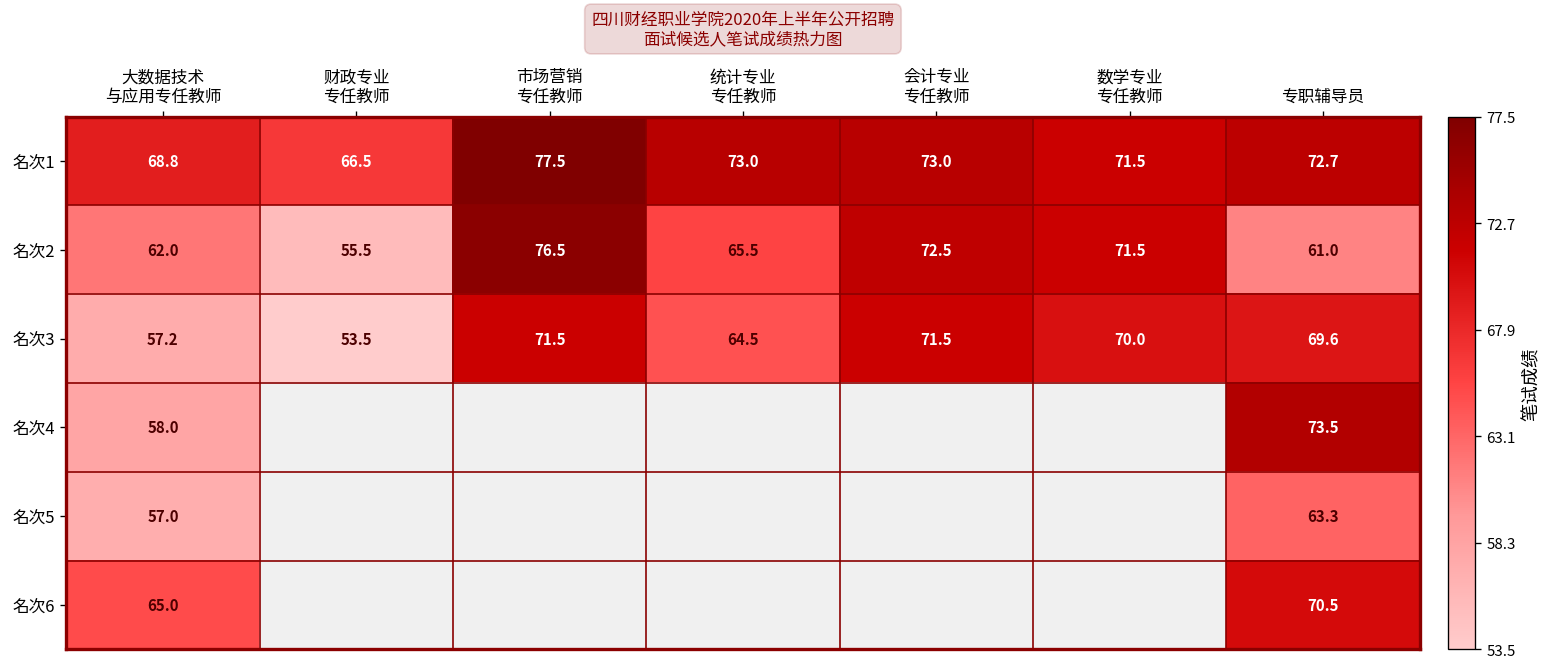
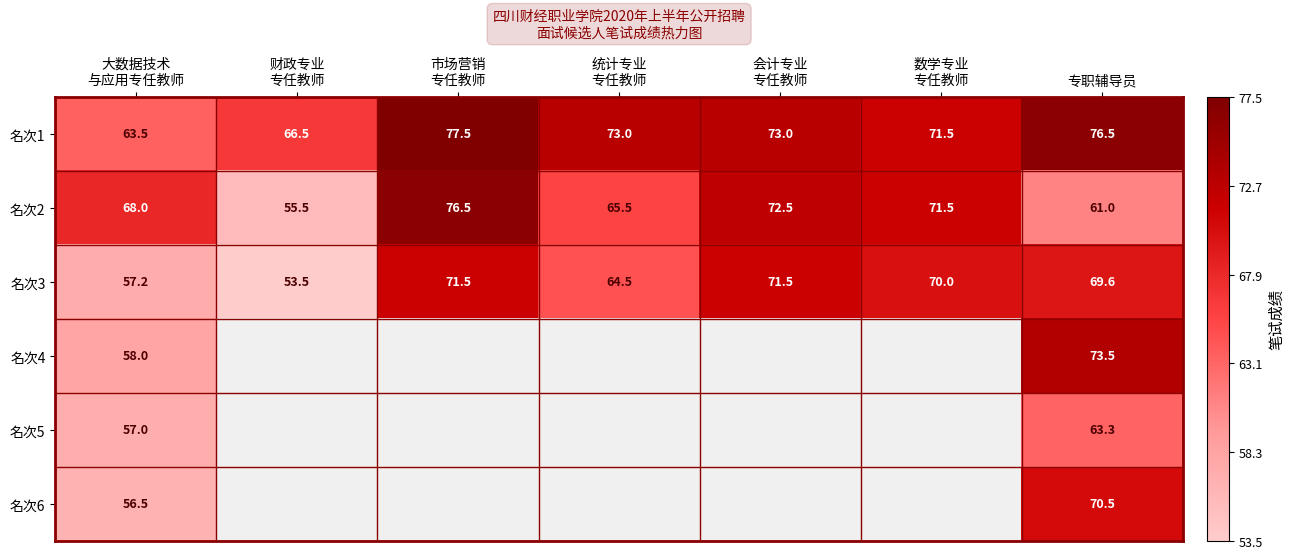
  {
    "名次1": {
-     "大数据技术 与应用专任教师": 68.8,
+     "大数据技术 与应用专任教师": 63.5,
      "财政专业 专任教师": 66.5,
      "市场营销 专任教师": 77.5,
      "统计专业 专任教师": 73.0,
      "会计专业 专任教师": 73.0,
      "数学专业 专任教师": 71.5,
-     "专职辅导员": 72.7
+     "专职辅导员": 76.5
    },
    "名次2": {
-     "大数据技术 与应用专任教师": 62.0,
+     "大数据技术 与应用专任教师": 68.0,
      "财政专业 专任教师": 55.5,
      "市场营销 专任教师": 76.5,
      "统计专业 专任教师": 65.5,
      "会计专业 专任教师": 72.5,
      "数学专业 专任教师": 71.5,
      "专职辅导员": 61.0
    },
    "名次3": {
      "大数据技术 与应用专任教师": 57.2,
      "财政专业 专任教师": 53.5,
      "市场营销 专任教师": 71.5,
      "统计专业 专任教师": 64.5,
      "会计专业 专任教师": 71.5,
      "数学专业 专任教师": 70.0,
      "专职辅导员": 69.6
    },
    "名次4": {
      "大数据技术 与应用专任教师": 58.0,
      "专职辅导员": 73.5
    },
    "名次5": {
      "大数据技术 与应用专任教师": 57.0,
      "专职辅导员": 63.3
    },
    "名次6": {
-     "大数据技术 与应用专任教师": 65.0,
+     "大数据技术 与应用专任教师": 56.5,
      "专职辅导员": 70.5
    }
  }
